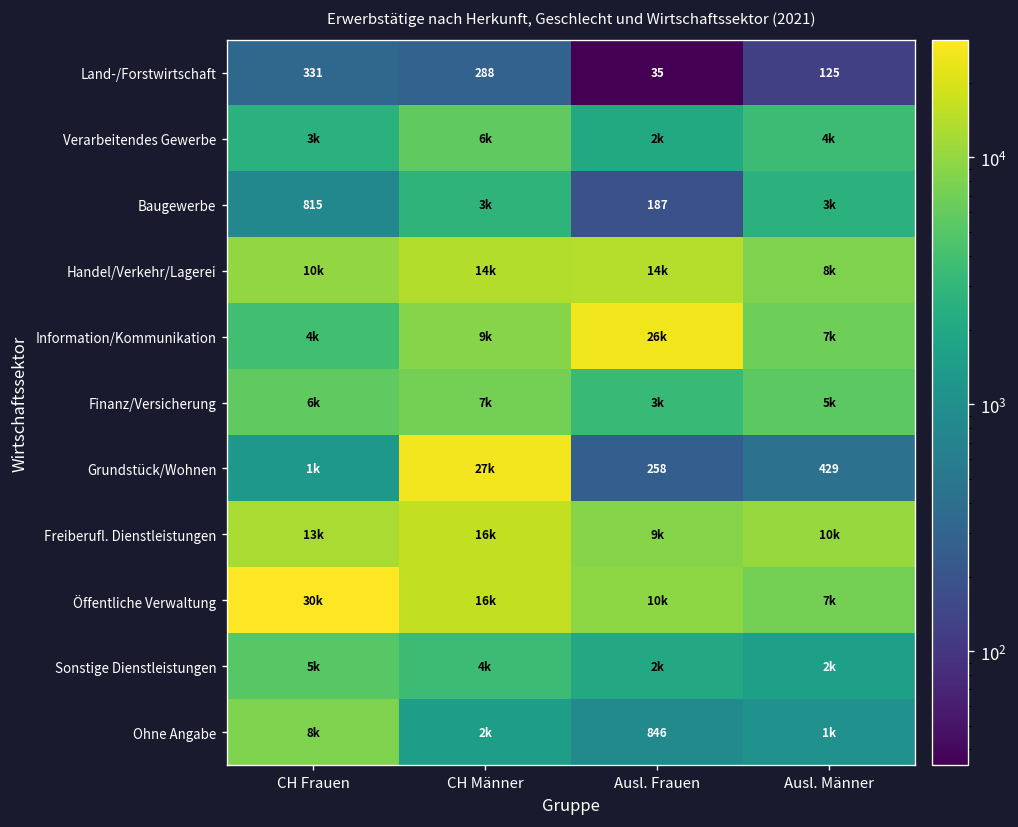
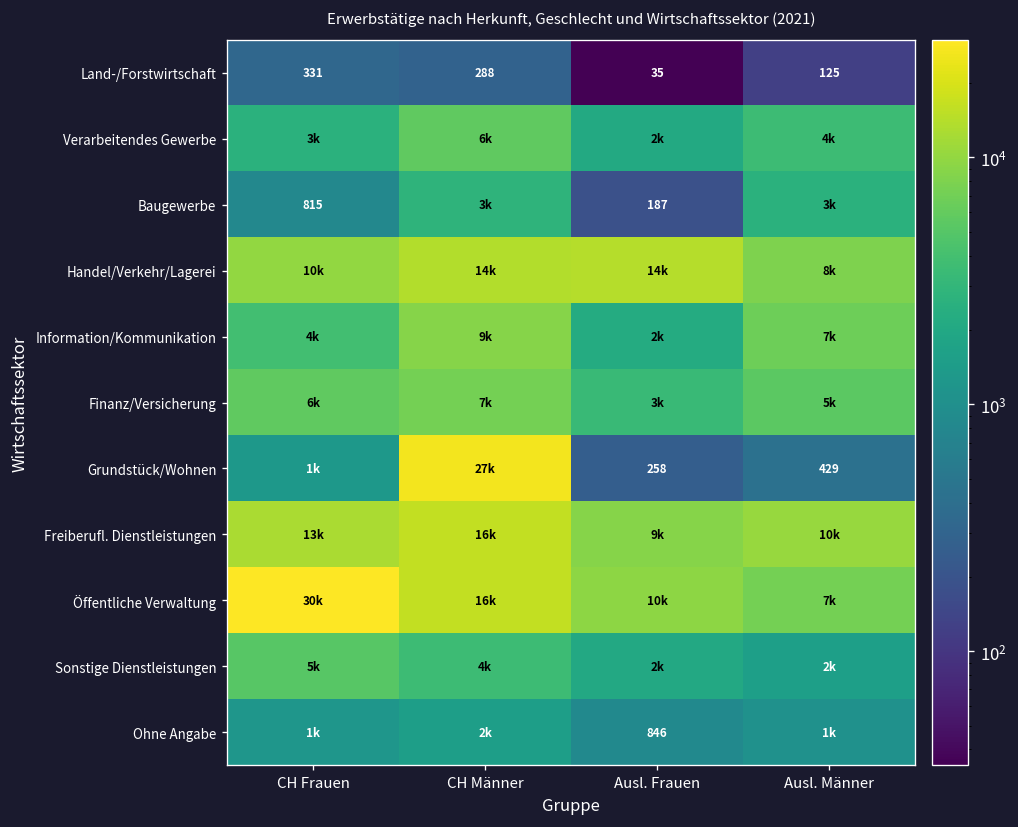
  {
    "Land-/Forstwirtschaft": {
      "CH Frauen": "331",
      "CH Männer": "288",
      "Ausl. Frauen": "35",
      "Ausl. Männer": "125"
    },
    "Verarbeitendes Gewerbe": {
      "CH Frauen": "3k",
      "CH Männer": "6k",
      "Ausl. Frauen": "2k",
      "Ausl. Männer": "4k"
    },
    "Baugewerbe": {
      "CH Frauen": "815",
      "CH Männer": "3k",
      "Ausl. Frauen": "187",
      "Ausl. Männer": "3k"
    },
    "Handel/Verkehr/Lagerei": {
      "CH Frauen": "10k",
      "CH Männer": "14k",
      "Ausl. Frauen": "14k",
      "Ausl. Männer": "8k"
    },
    "Information/Kommunikation": {
      "CH Frauen": "4k",
      "CH Männer": "9k",
-     "Ausl. Frauen": "26k",
+     "Ausl. Frauen": "2k",
      "Ausl. Männer": "7k"
    },
    "Finanz/Versicherung": {
      "CH Frauen": "6k",
      "CH Männer": "7k",
      "Ausl. Frauen": "3k",
      "Ausl. Männer": "5k"
    },
    "Grundstück/Wohnen": {
      "CH Frauen": "1k",
      "CH Männer": "27k",
      "Ausl. Frauen": "258",
      "Ausl. Männer": "429"
    },
    "Freiberufl. Dienstleistungen": {
      "CH Frauen": "13k",
      "CH Männer": "16k",
      "Ausl. Frauen": "9k",
      "Ausl. Männer": "10k"
    },
    "Öffentliche Verwaltung": {
      "CH Frauen": "30k",
      "CH Männer": "16k",
      "Ausl. Frauen": "10k",
      "Ausl. Männer": "7k"
    },
    "Sonstige Dienstleistungen": {
      "CH Frauen": "5k",
      "CH Männer": "4k",
      "Ausl. Frauen": "2k",
      "Ausl. Männer": "2k"
    },
    "Ohne Angabe": {
-     "CH Frauen": "8k",
+     "CH Frauen": "1k",
      "CH Männer": "2k",
      "Ausl. Frauen": "846",
      "Ausl. Männer": "1k"
    }
  }
